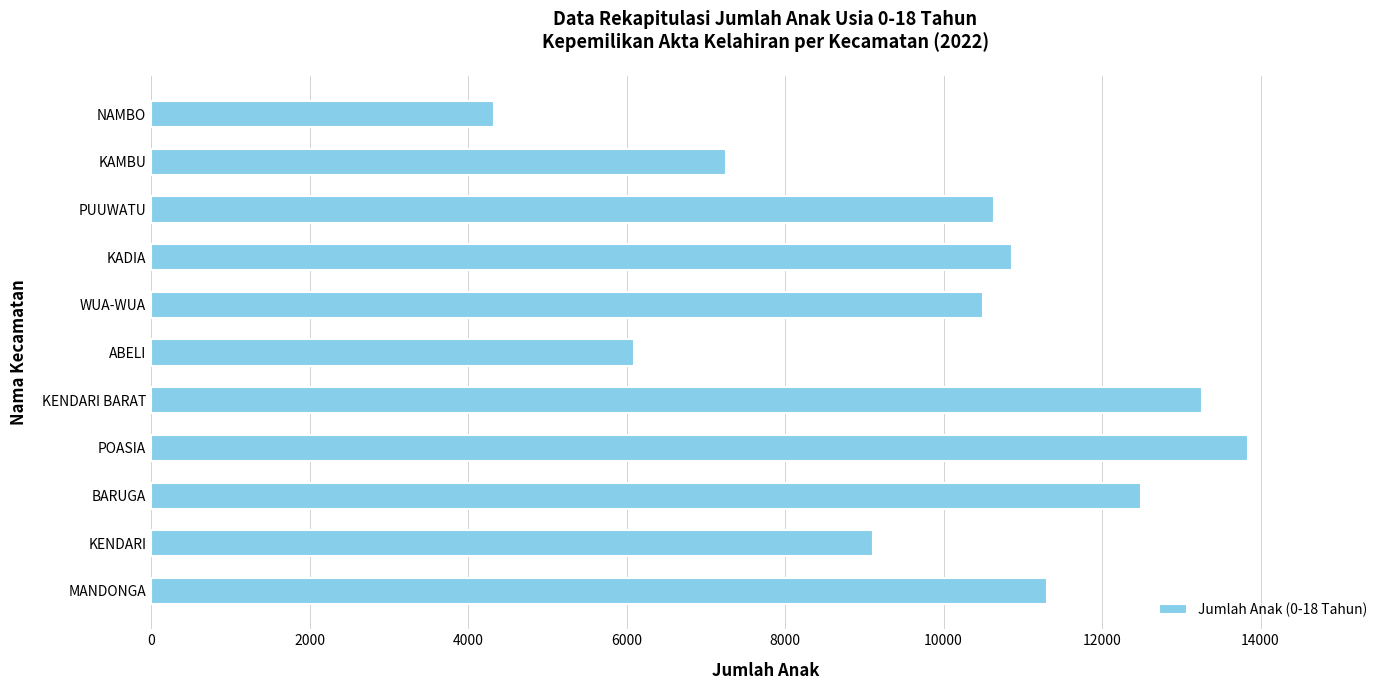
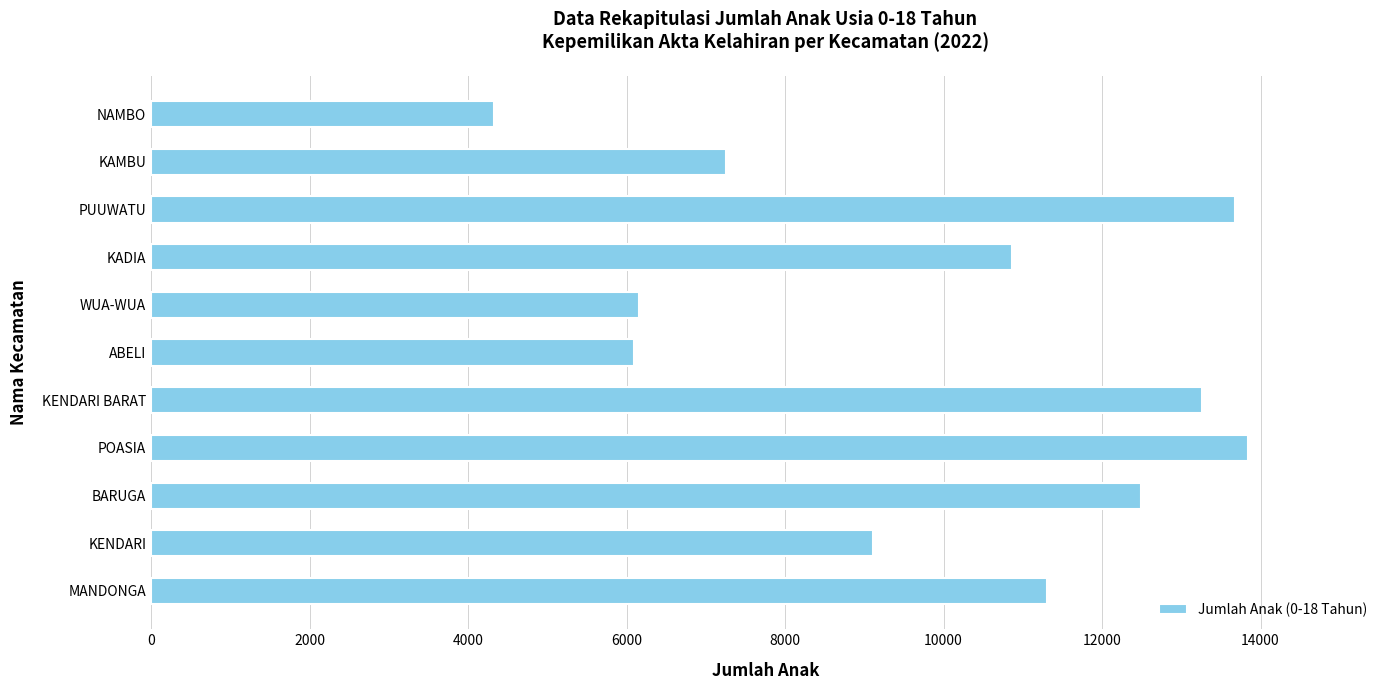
  {
    "NAMBO": 4300,
    "KAMBU": 7300,
-   "PUUWATU": 10600,
+   "PUUWATU": 13700,
    "KADIA": 10900,
-   "WUA-WUA": 10500,
+   "WUA-WUA": 6200,
    "ABELI": 6100,
    "KENDARI BARAT": 13300,
    "POASIA": 13800,
    "BARUGA": 12500,
    "KENDARI": 9100,
    "MANDONGA": 11300
  }
